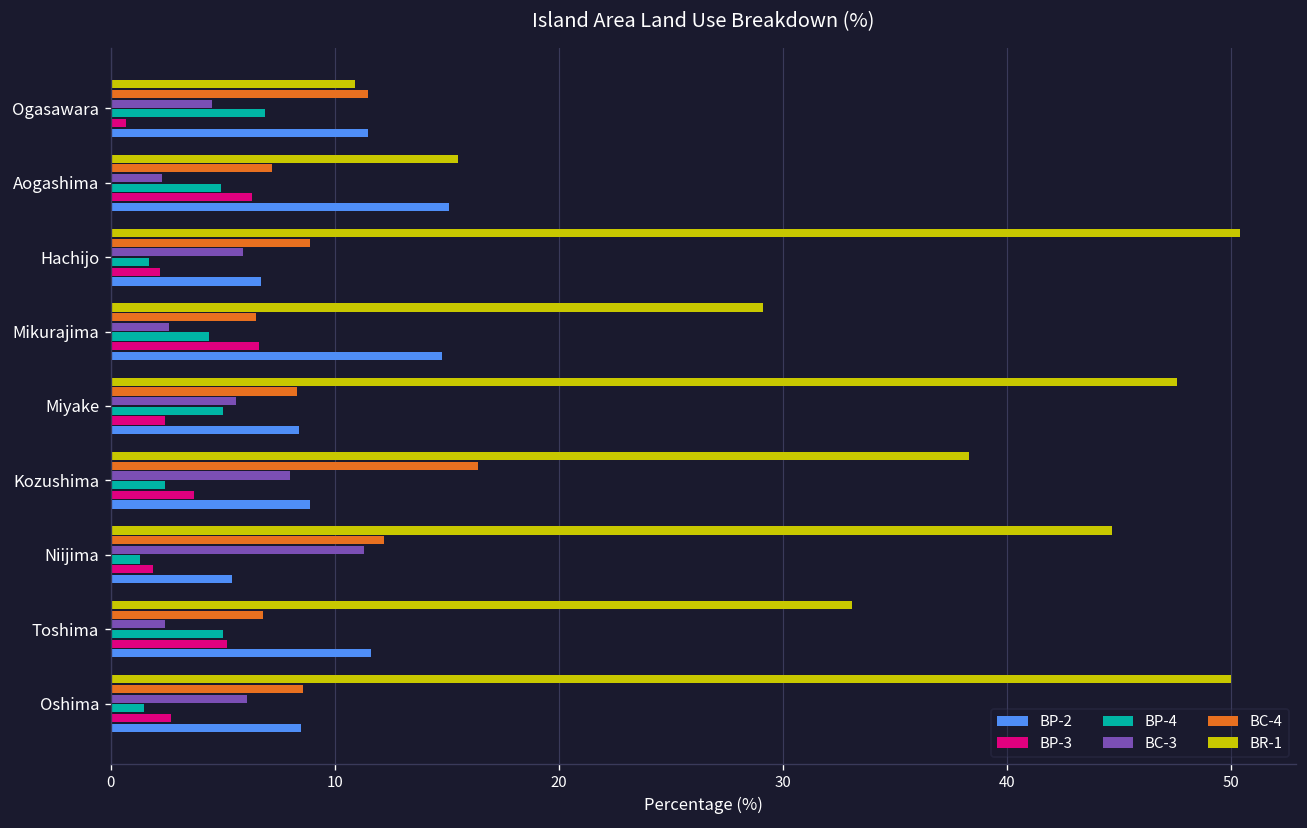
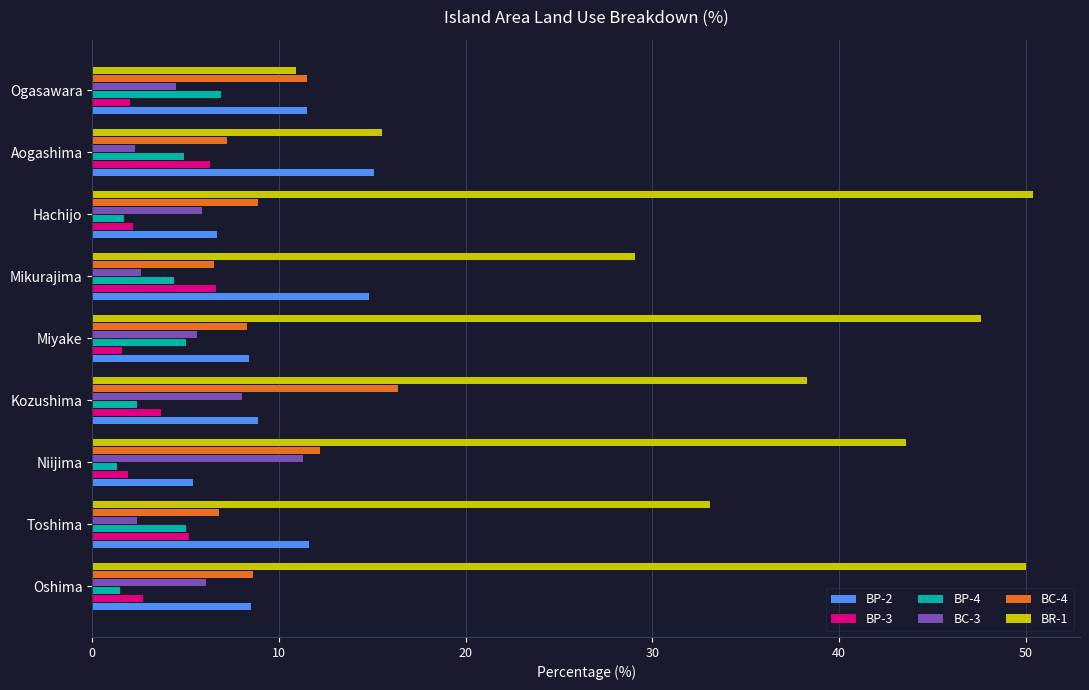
  {
    "BP-2": {
      "Ogasawara": 11.5,
      "Aogashima": 15.1,
      "Hachijo": 6.7,
      "Mikurajima": 14.8,
      "Miyake": 8.4,
      "Kozushima": 8.9,
      "Niijima": 5.4,
      "Toshima": 11.6,
      "Oshima": 8.5
    },
    "BP-3": {
-     "Ogasawara": 0.7,
+     "Ogasawara": 2.0,
      "Aogashima": 6.3,
      "Hachijo": 2.2,
      "Mikurajima": 6.6,
-     "Miyake": 2.4,
+     "Miyake": 1.6,
      "Kozushima": 3.7,
      "Niijima": 1.9,
      "Toshima": 5.2,
      "Oshima": 2.7
    },
    "BP-4": {
      "Ogasawara": 6.9,
      "Aogashima": 4.9,
      "Hachijo": 1.7,
      "Mikurajima": 4.4,
      "Miyake": 5.0,
      "Kozushima": 2.4,
      "Niijima": 1.3,
      "Toshima": 5.0,
      "Oshima": 1.5
    },
    "BC-3": {
      "Ogasawara": 4.5,
      "Aogashima": 2.3,
      "Hachijo": 5.9,
      "Mikurajima": 2.6,
      "Miyake": 5.6,
      "Kozushima": 8.0,
      "Niijima": 11.3,
      "Toshima": 2.4,
      "Oshima": 6.1
    },
    "BC-4": {
      "Ogasawara": 11.5,
      "Aogashima": 7.2,
      "Hachijo": 8.9,
      "Mikurajima": 6.5,
      "Miyake": 8.3,
      "Kozushima": 16.4,
      "Niijima": 12.2,
      "Toshima": 6.8,
      "Oshima": 8.6
    },
    "BR-1": {
      "Ogasawara": 10.9,
      "Aogashima": 15.5,
      "Hachijo": 50.4,
      "Mikurajima": 29.1,
      "Miyake": 47.6,
      "Kozushima": 38.3,
-     "Niijima": 44.7,
+     "Niijima": 43.6,
      "Toshima": 33.1,
      "Oshima": 50.0
    }
  }
